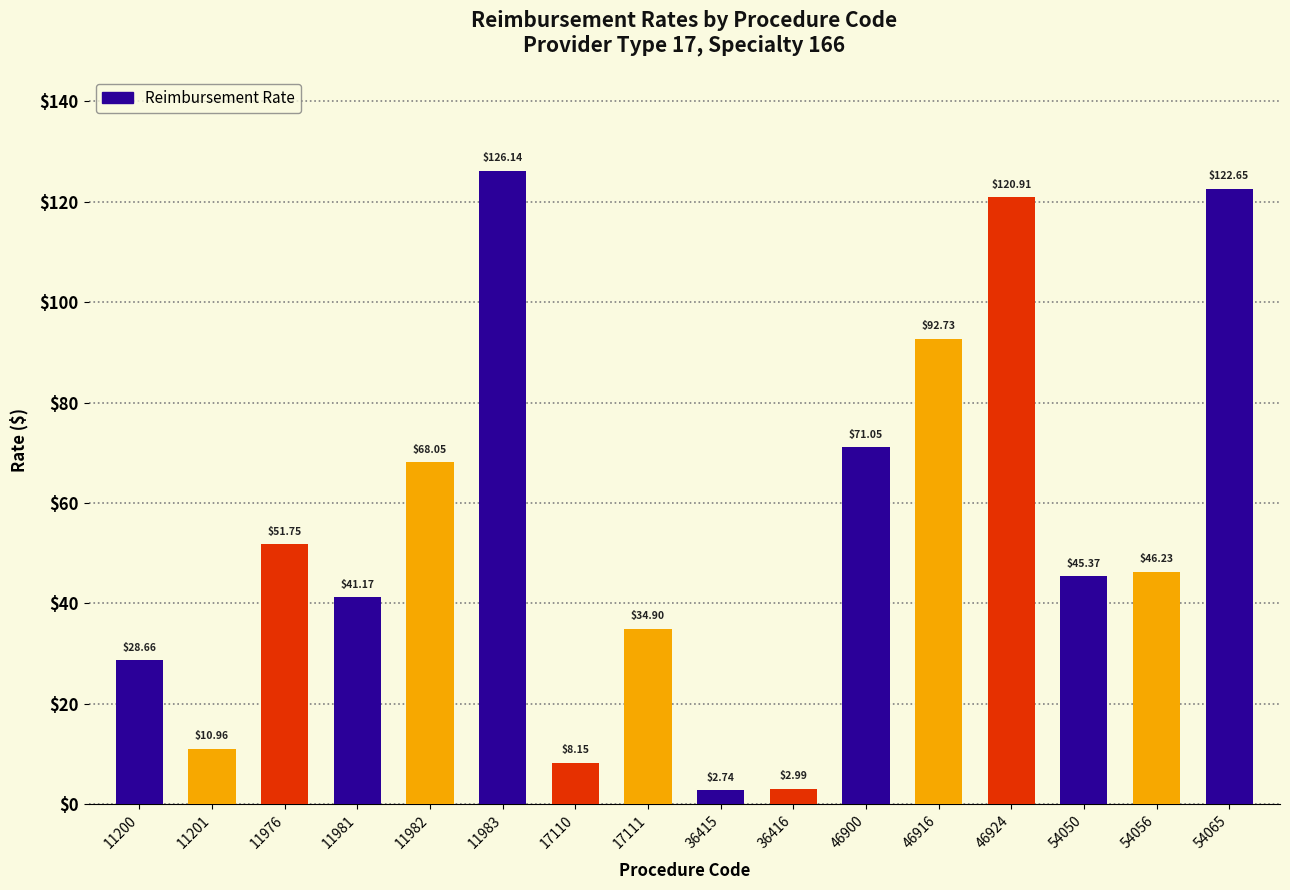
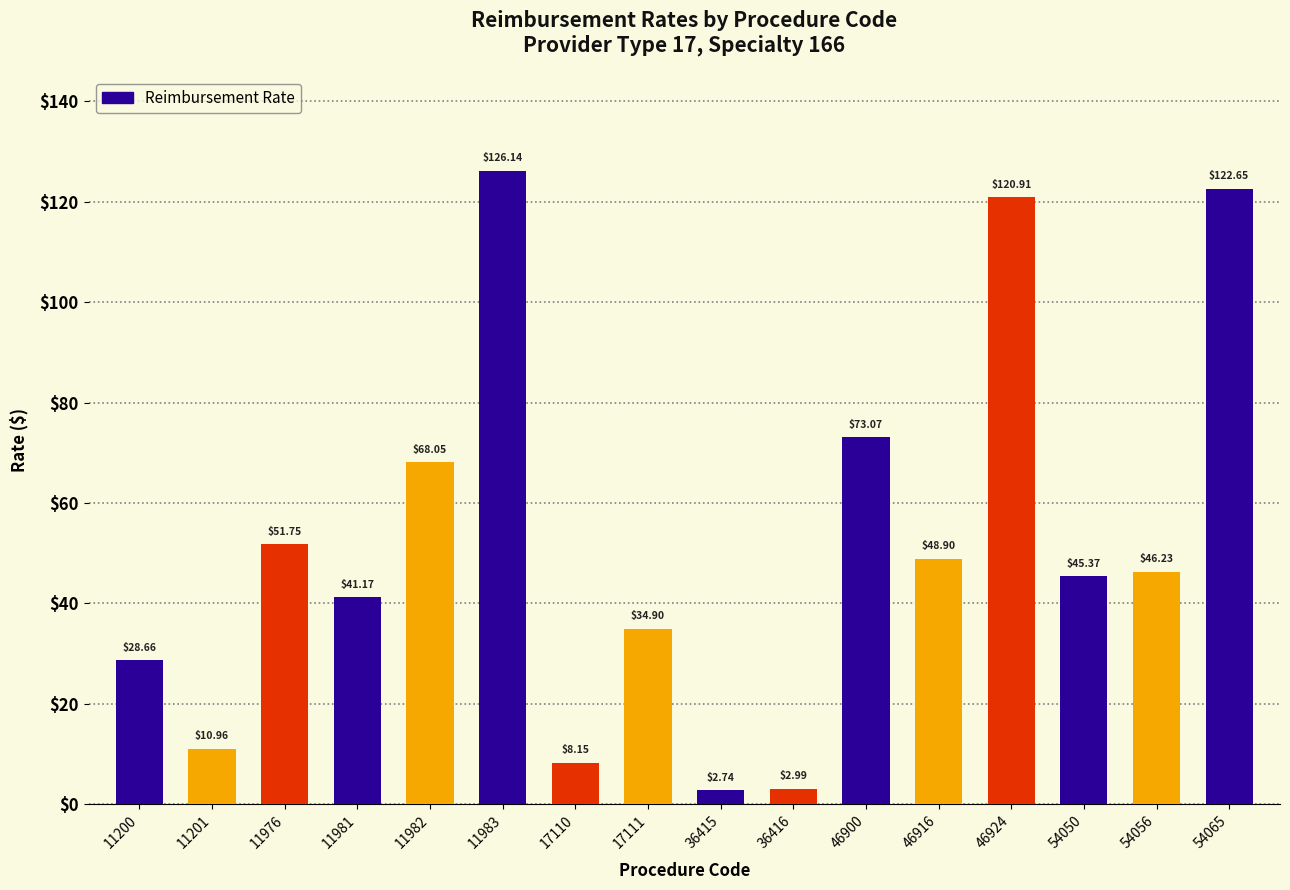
  {
    "11200": "$28.66",
    "11201": "$10.96",
    "11976": "$51.75",
    "11981": "$41.17",
    "11982": "$68.05",
    "11983": "$126.14",
    "17110": "$8.15",
    "17111": "$34.90",
    "36415": "$2.74",
    "36416": "$2.99",
-   "46900": "$71.05",
-   "46916": "$92.73",
+   "46900": "$73.07",
+   "46916": "$48.90",
    "46924": "$120.91",
    "54050": "$45.37",
    "54056": "$46.23",
    "54065": "$122.65"
  }
